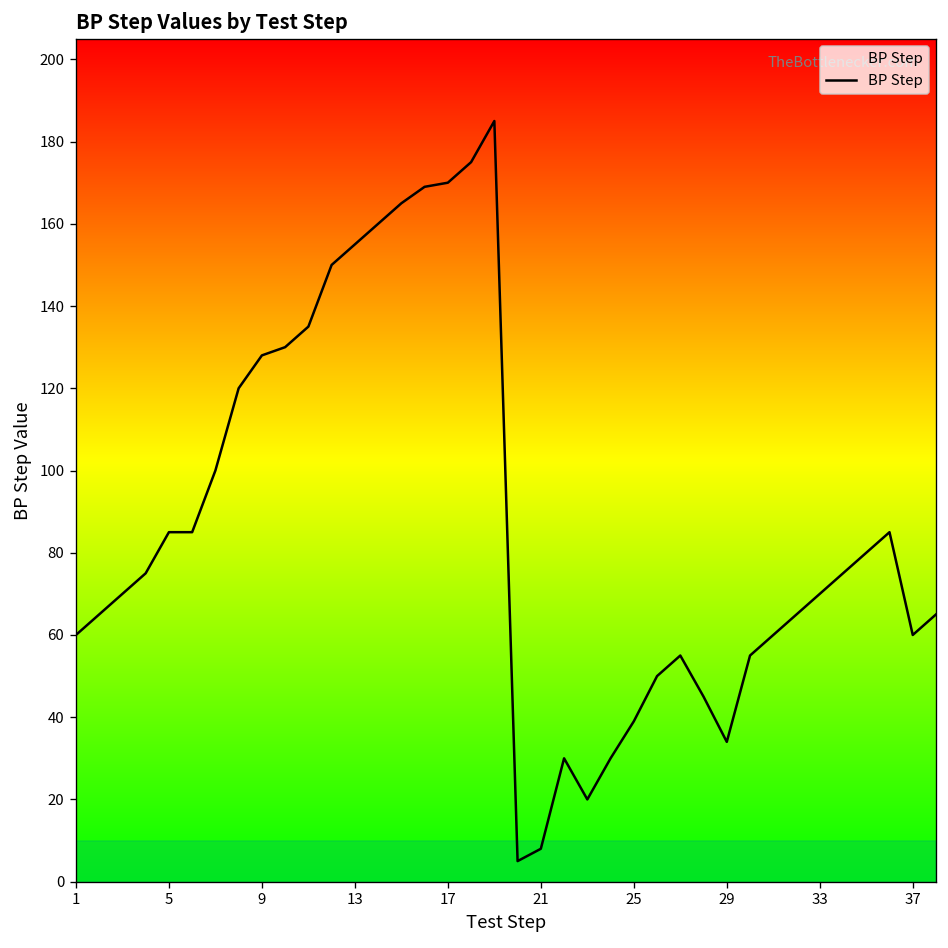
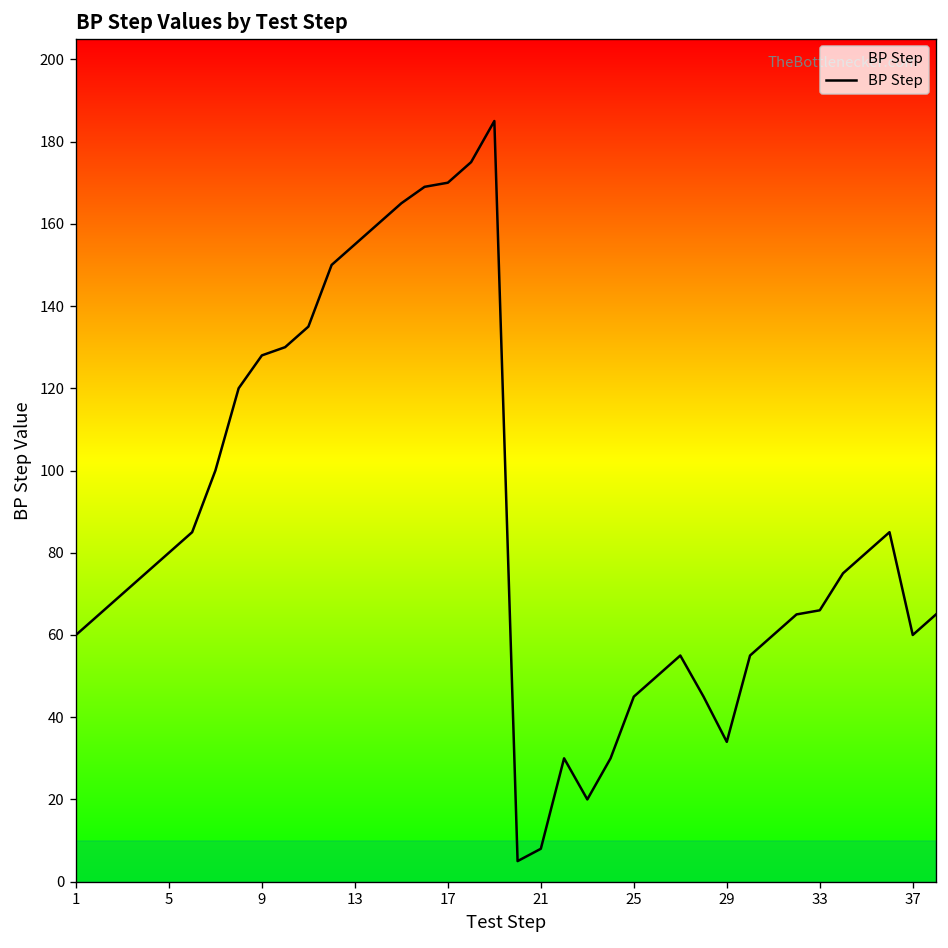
  {
    "1": 60,
-   "5": 85,
+   "5": 80,
    "9": 128,
    "13": 155,
    "17": 170,
-   "25": 39,
+   "25": 45,
    "29": 34,
-   "33": 70,
+   "33": 66,
    "37": 60
  }
